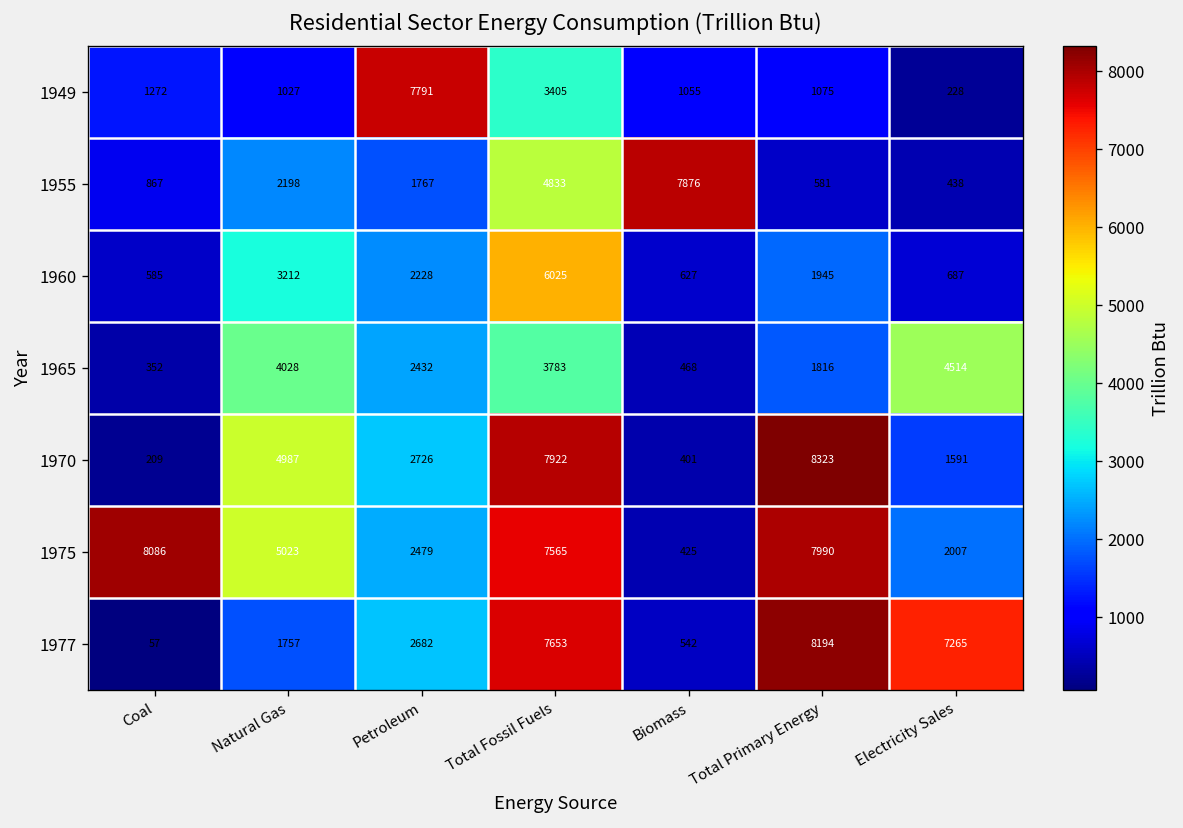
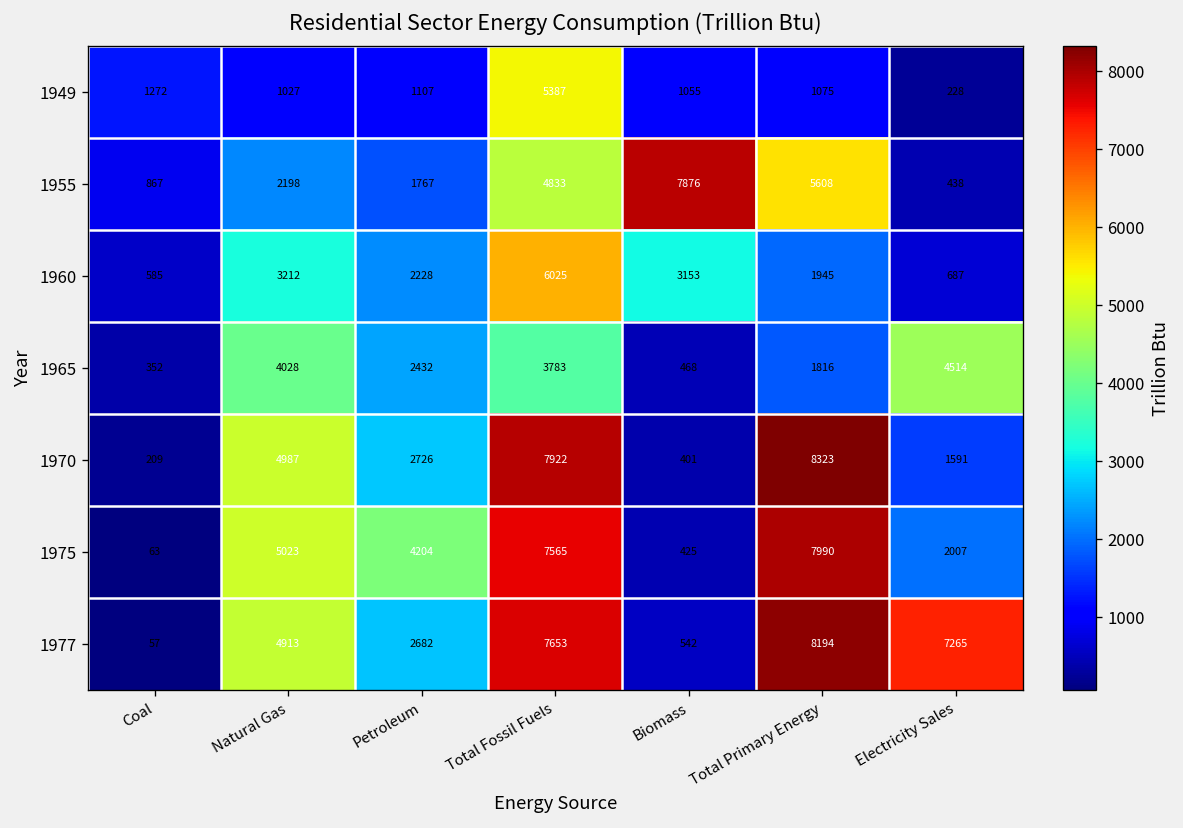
  {
    "1949": {
      "Coal": 1272,
      "Natural Gas": 1027,
-     "Petroleum": 7791,
-     "Total Fossil Fuels": 3405,
+     "Petroleum": 1107,
+     "Total Fossil Fuels": 5387,
      "Biomass": 1055,
      "Total Primary Energy": 1075,
      "Electricity Sales": 228
    },
    "1955": {
      "Coal": 867,
      "Natural Gas": 2198,
      "Petroleum": 1767,
      "Total Fossil Fuels": 4833,
      "Biomass": 7876,
-     "Total Primary Energy": 581,
+     "Total Primary Energy": 5608,
      "Electricity Sales": 438
    },
    "1960": {
      "Coal": 585,
      "Natural Gas": 3212,
      "Petroleum": 2228,
      "Total Fossil Fuels": 6025,
-     "Biomass": 627,
+     "Biomass": 3153,
      "Total Primary Energy": 1945,
      "Electricity Sales": 687
    },
    "1965": {
      "Coal": 352,
      "Natural Gas": 4028,
      "Petroleum": 2432,
      "Total Fossil Fuels": 3783,
      "Biomass": 468,
      "Total Primary Energy": 1816,
      "Electricity Sales": 4514
    },
    "1970": {
      "Coal": 209,
      "Natural Gas": 4987,
      "Petroleum": 2726,
      "Total Fossil Fuels": 7922,
      "Biomass": 401,
      "Total Primary Energy": 8323,
      "Electricity Sales": 1591
    },
    "1975": {
-     "Coal": 8086,
+     "Coal": 63,
      "Natural Gas": 5023,
-     "Petroleum": 2479,
+     "Petroleum": 4204,
      "Total Fossil Fuels": 7565,
      "Biomass": 425,
      "Total Primary Energy": 7990,
      "Electricity Sales": 2007
    },
    "1977": {
      "Coal": 57,
-     "Natural Gas": 1757,
+     "Natural Gas": 4913,
      "Petroleum": 2682,
      "Total Fossil Fuels": 7653,
      "Biomass": 542,
      "Total Primary Energy": 8194,
      "Electricity Sales": 7265
    }
  }
